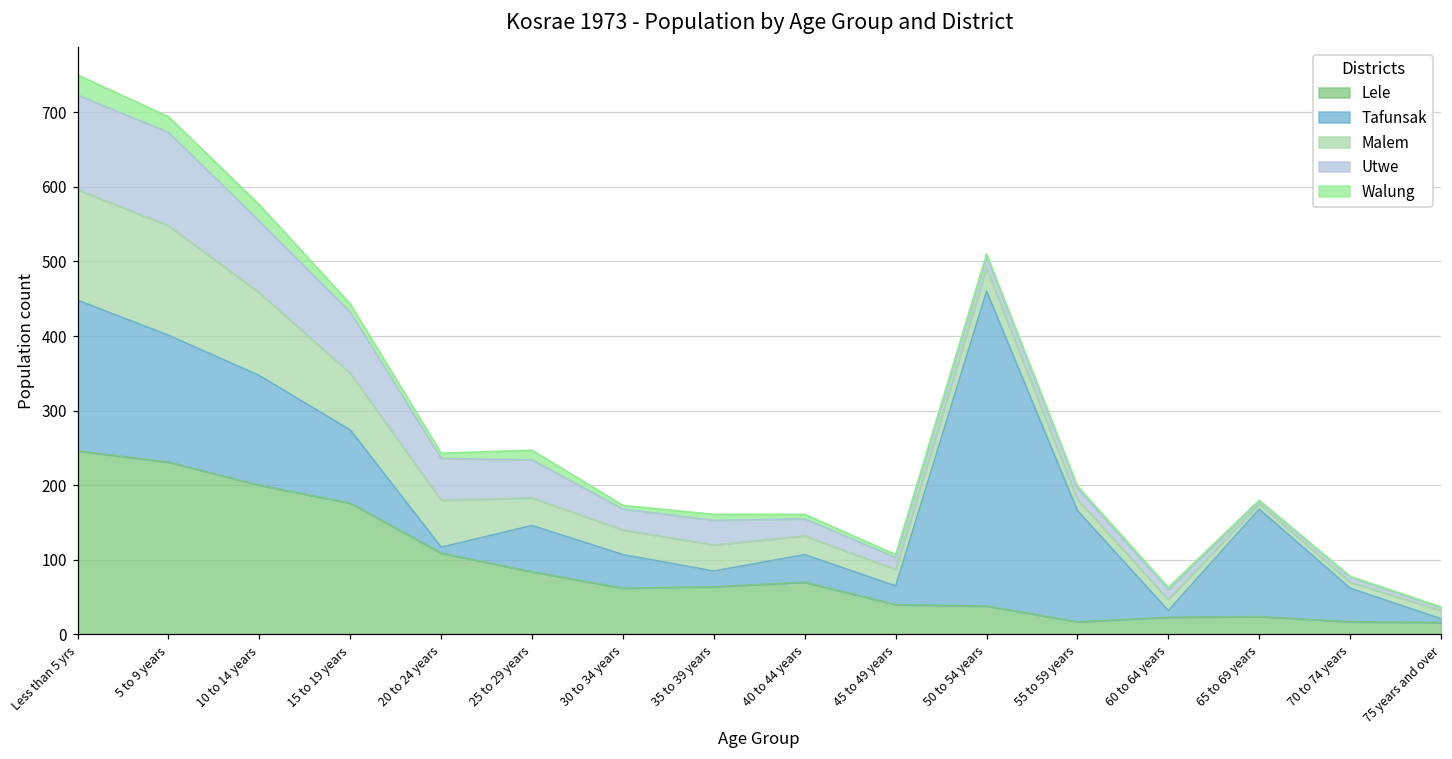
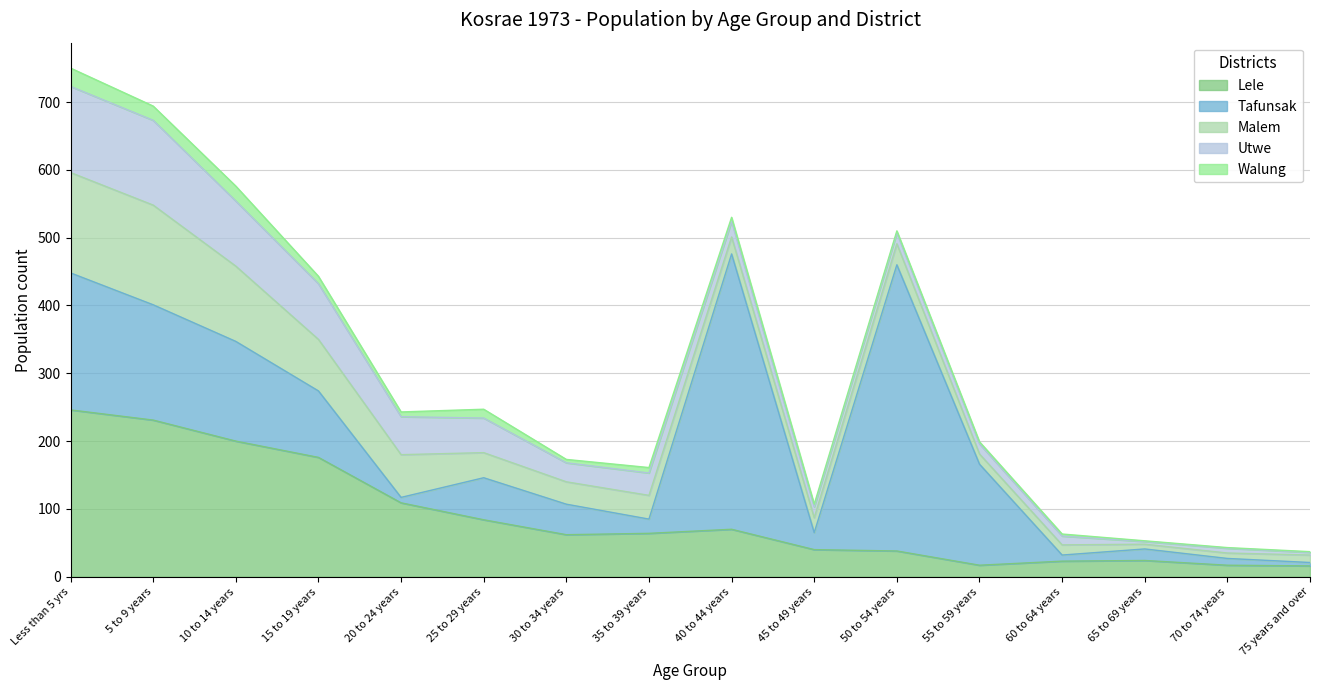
  {
    "Tafunsak": {
      "Less than 5 yrs": 200,
      "5 to 9 years": 170,
      "10 to 14 years": 150,
      "15 to 19 years": 100,
      "20 to 24 years": 10,
      "25 to 29 years": 60,
      "30 to 34 years": 50,
      "35 to 39 years": 20,
-     "40 to 44 years": 40,
+     "40 to 44 years": 410,
      "45 to 49 years": 30,
      "50 to 54 years": 420,
      "55 to 59 years": 150,
      "60 to 64 years": 10,
-     "65 to 69 years": 140,
-     "70 to 74 years": 50,
+     "65 to 69 years": 20,
+     "70 to 74 years": 10,
      "75 years and over": 10
    }
  }
